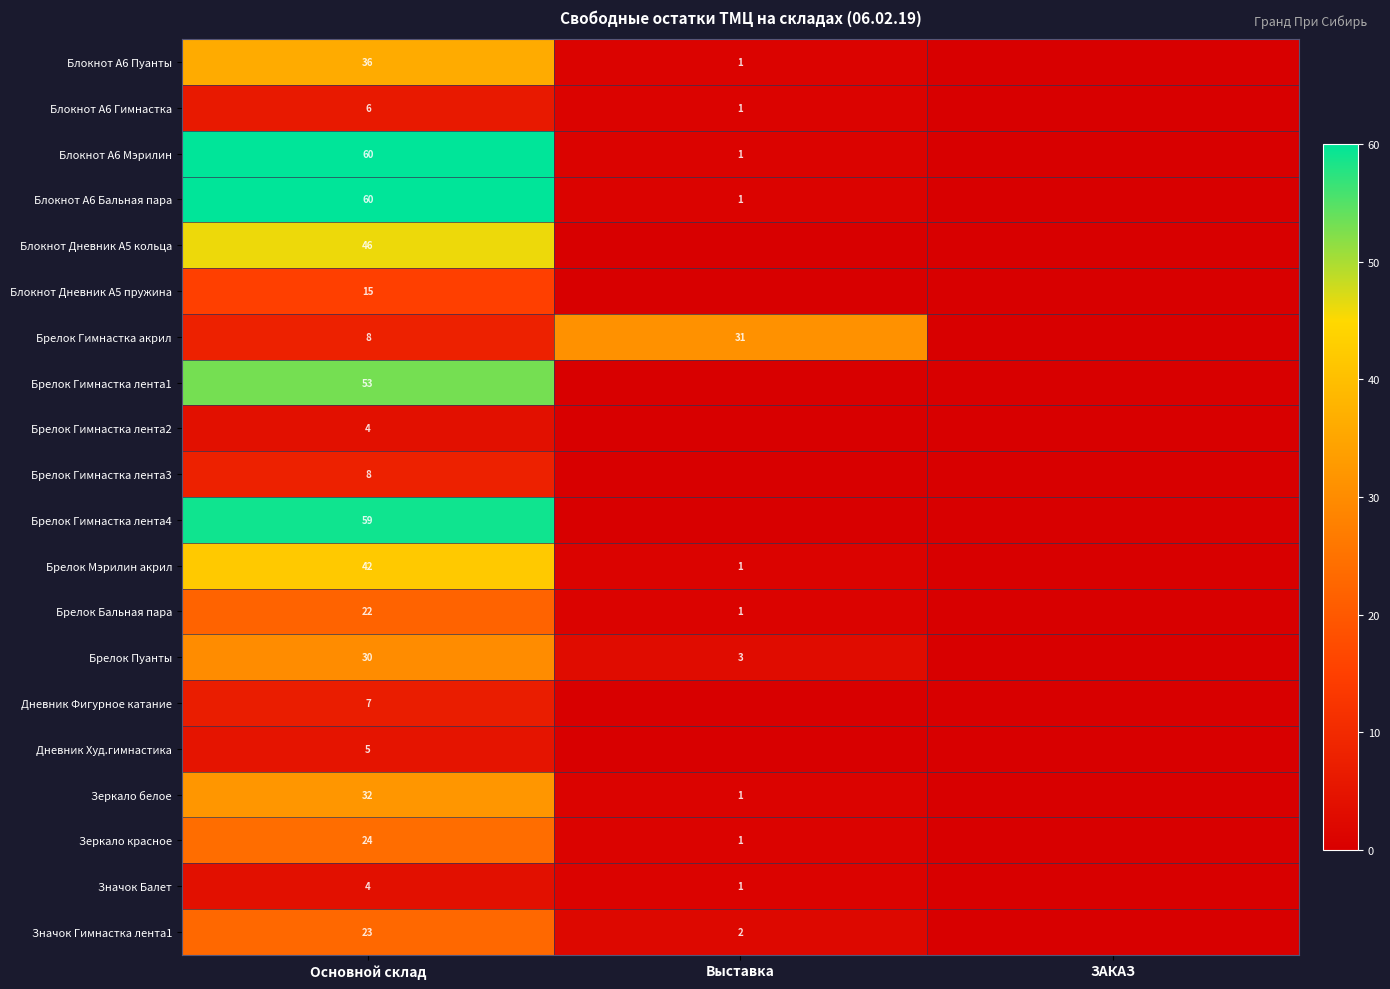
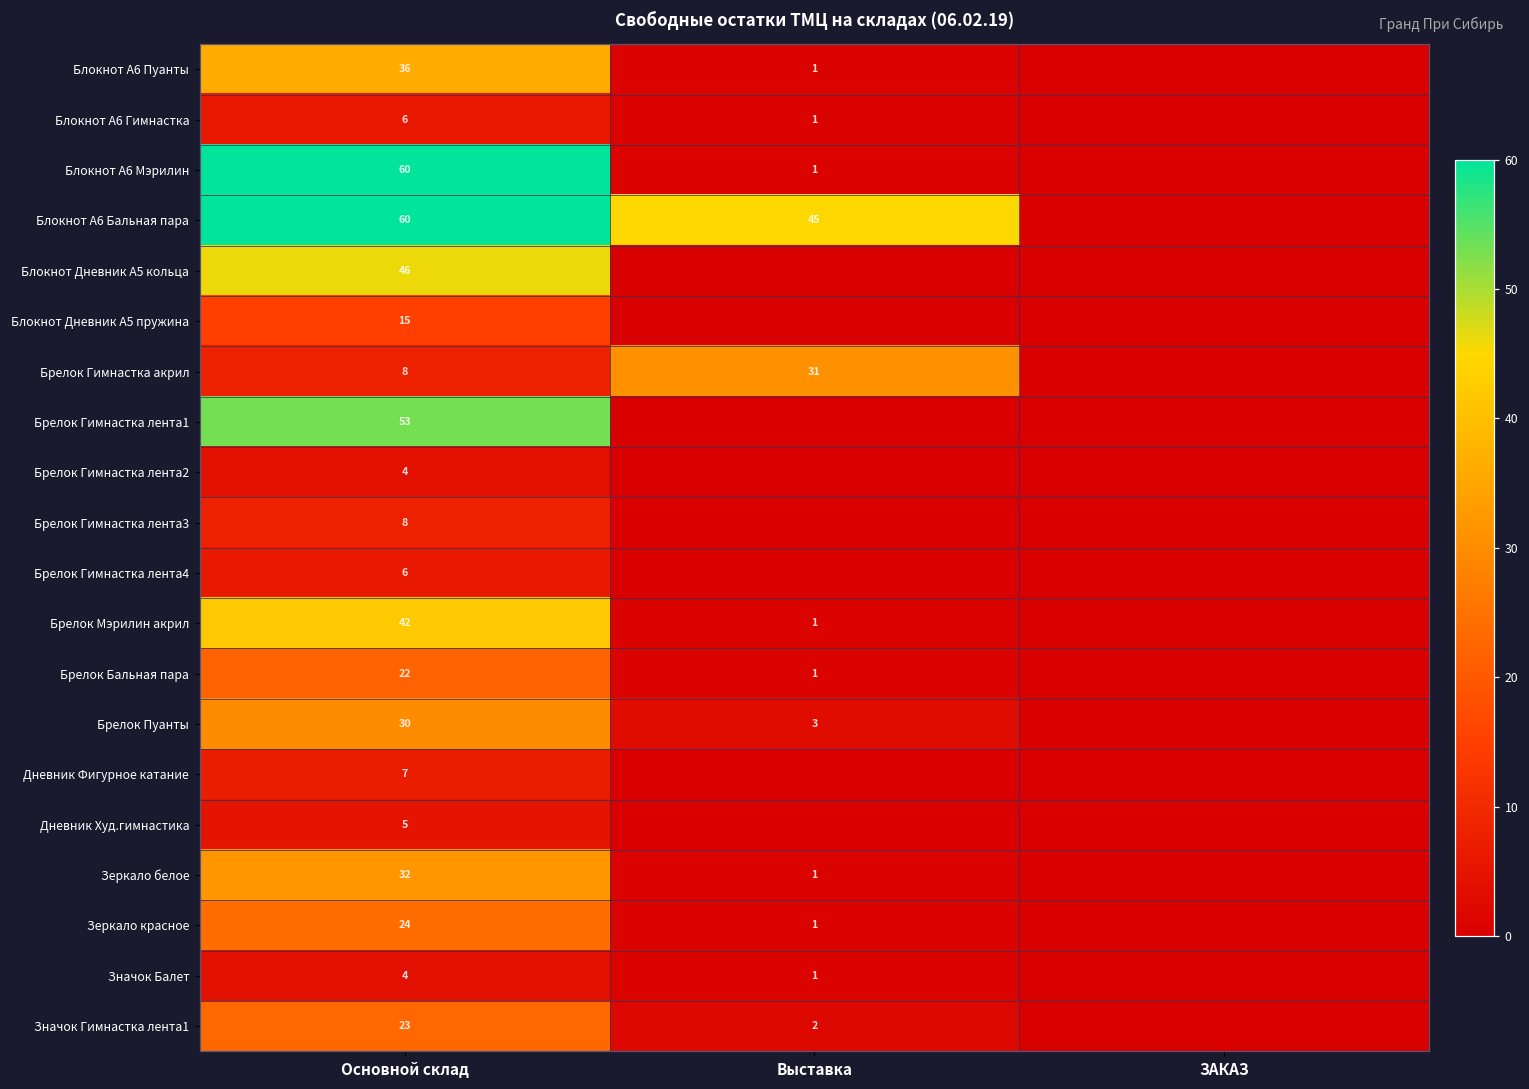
  {
    "Блокнот А6 Пуанты": {
      "Основной склад": 36,
      "Выставка": 1
    },
    "Блокнот А6 Гимнастка": {
      "Основной склад": 6,
      "Выставка": 1
    },
    "Блокнот А6 Мэрилин": {
      "Основной склад": 60,
      "Выставка": 1
    },
    "Блокнот А6 Бальная пара": {
      "Основной склад": 60,
-     "Выставка": 1
+     "Выставка": 45
    },
    "Блокнот Дневник А5 кольца": {
      "Основной склад": 46
    },
    "Блокнот Дневник А5 пружина": {
      "Основной склад": 15
    },
    "Брелок Гимнастка акрил": {
      "Основной склад": 8,
      "Выставка": 31
    },
    "Брелок Гимнастка лента1": {
      "Основной склад": 53
    },
    "Брелок Гимнастка лента2": {
      "Основной склад": 4
    },
    "Брелок Гимнастка лента3": {
      "Основной склад": 8
    },
    "Брелок Гимнастка лента4": {
-     "Основной склад": 59
+     "Основной склад": 6
    },
    "Брелок Мэрилин акрил": {
      "Основной склад": 42,
      "Выставка": 1
    },
    "Брелок Бальная пара": {
      "Основной склад": 22,
      "Выставка": 1
    },
    "Брелок Пуанты": {
      "Основной склад": 30,
      "Выставка": 3
    },
    "Дневник Фигурное катание": {
      "Основной склад": 7
    },
    "Дневник Худ.гимнастика": {
      "Основной склад": 5
    },
    "Зеркало белое": {
      "Основной склад": 32,
      "Выставка": 1
    },
    "Зеркало красное": {
      "Основной склад": 24,
      "Выставка": 1
    },
    "Значок Балет": {
      "Основной склад": 4,
      "Выставка": 1
    },
    "Значок Гимнастка лента1": {
      "Основной склад": 23,
      "Выставка": 2
    }
  }
